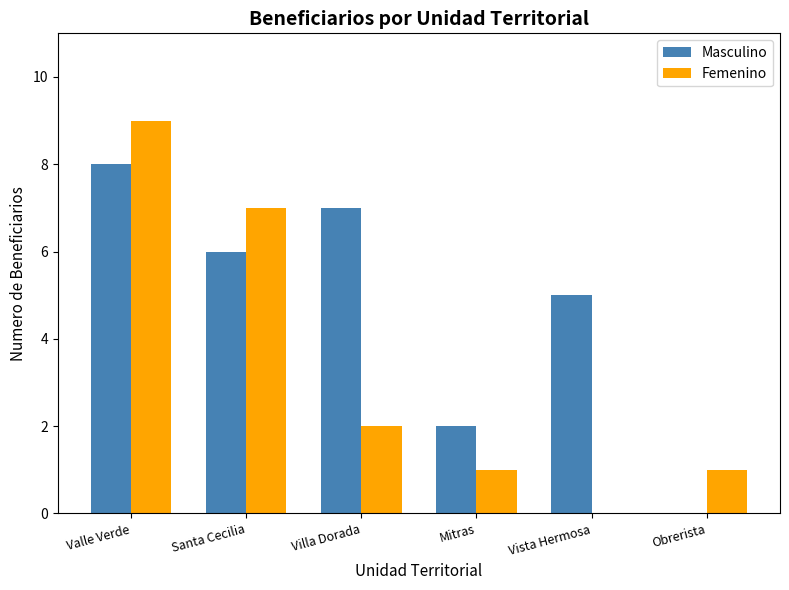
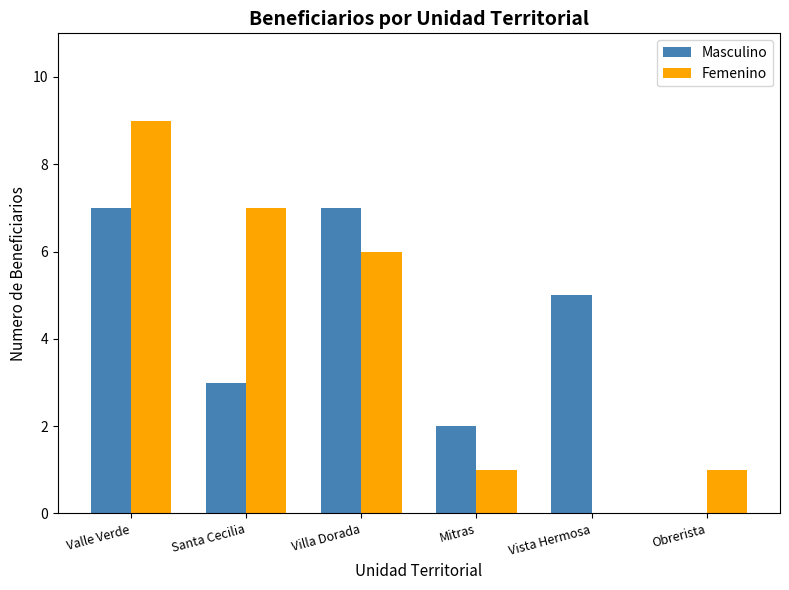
  {
    "Masculino": {
-     "Valle Verde": 8,
-     "Santa Cecilia": 6,
+     "Valle Verde": 7,
+     "Santa Cecilia": 3,
      "Villa Dorada": 7,
      "Mitras": 2,
      "Vista Hermosa": 5,
      "Obrerista": 0
    },
    "Femenino": {
      "Valle Verde": 9,
      "Santa Cecilia": 7,
-     "Villa Dorada": 2,
+     "Villa Dorada": 6,
      "Mitras": 1,
      "Vista Hermosa": 0,
      "Obrerista": 1
    }
  }
